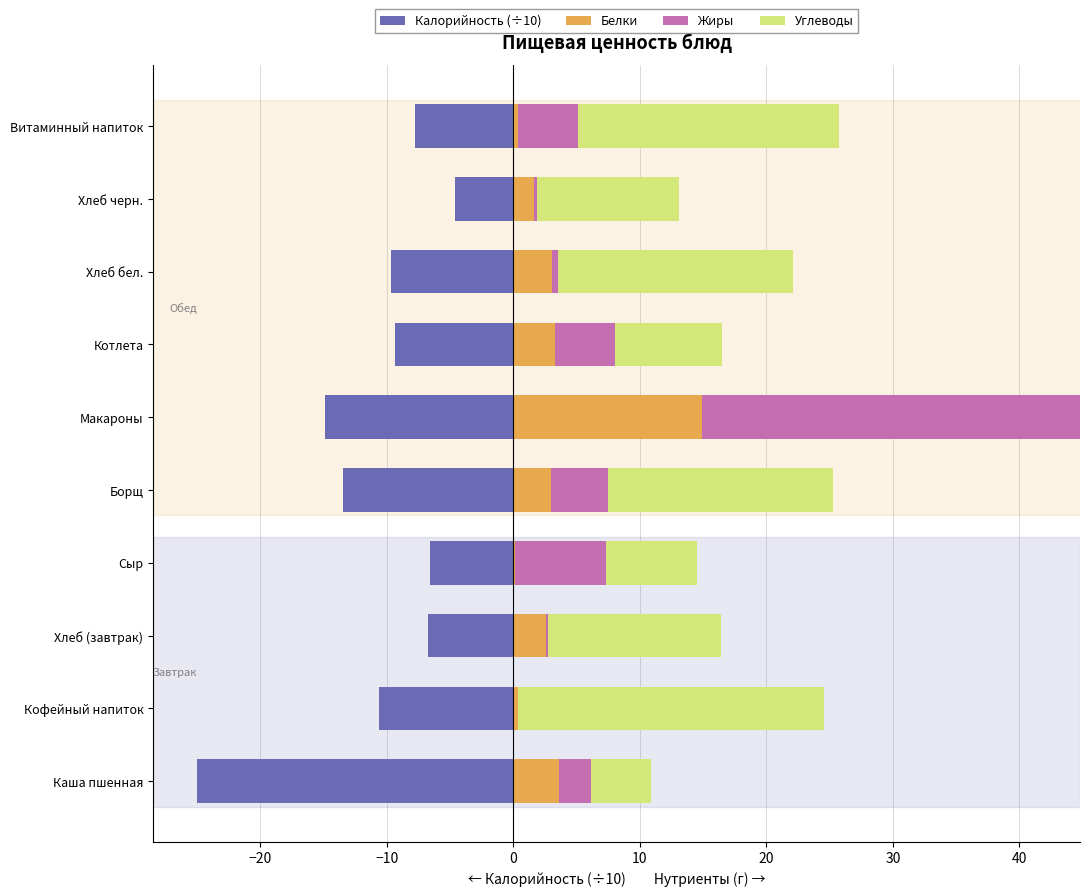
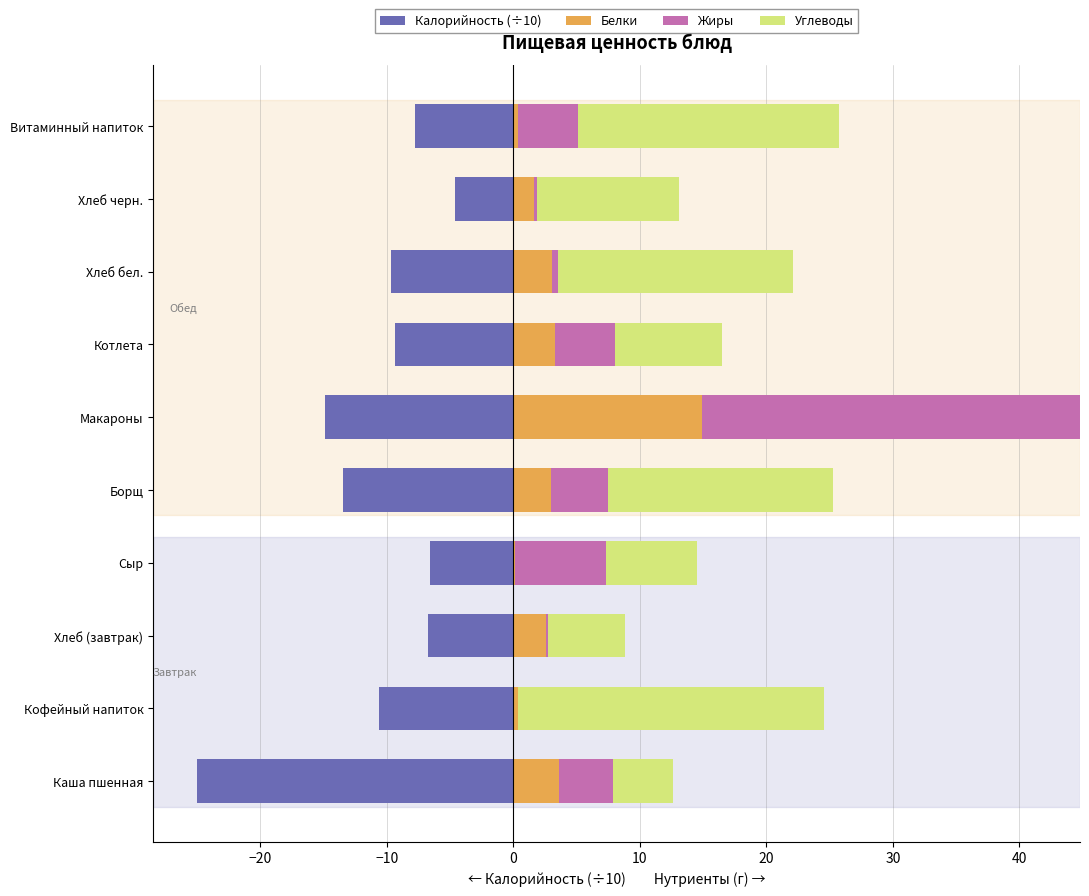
  {
    "Калорийность (÷10)": {
      "Витаминный напиток": -7.8,
      "Хлеб черн.": -4.6,
      "Хлеб бел.": -9.7,
      "Котлета": -9.4,
      "Макароны": -14.9,
      "Борщ": -13.5,
      "Сыр": -6.6,
      "Хлеб (завтрак)": -6.8,
      "Кофейный напиток": -10.6,
      "Каша пшенная": -25.0
    },
    "Белки": {
      "Витаминный напиток": 0.3,
      "Хлеб черн.": 1.7,
      "Хлеб бел.": 3.1,
      "Котлета": 3.3,
      "Макароны": 14.9,
      "Борщ": 3.0,
      "Хлеб (завтрак)": 2.6,
      "Кофейный напиток": 0.3,
      "Каша пшенная": 3.6
    },
    "Жиры": {
      "Витаминный напиток": 4.8,
      "Хлеб черн.": 0.2,
      "Хлеб бел.": 0.4,
      "Котлета": 4.7,
      "Макароны": 29.9,
      "Борщ": 4.5,
      "Сыр": 7.2,
      "Кофейный напиток": 0.0,
-     "Каша пшенная": 2.5
+     "Каша пшенная": 4.3
    },
    "Углеводы": {
      "Витаминный напиток": 20.6,
      "Хлеб черн.": 11.2,
      "Хлеб бел.": 18.6,
      "Котлета": 8.5,
      "Макароны": 0.0,
      "Борщ": 17.8,
      "Сыр": 7.2,
-     "Хлеб (завтрак)": 13.7,
+     "Хлеб (завтрак)": 6.1,
      "Кофейный напиток": 24.2,
      "Каша пшенная": 4.7
    }
  }
